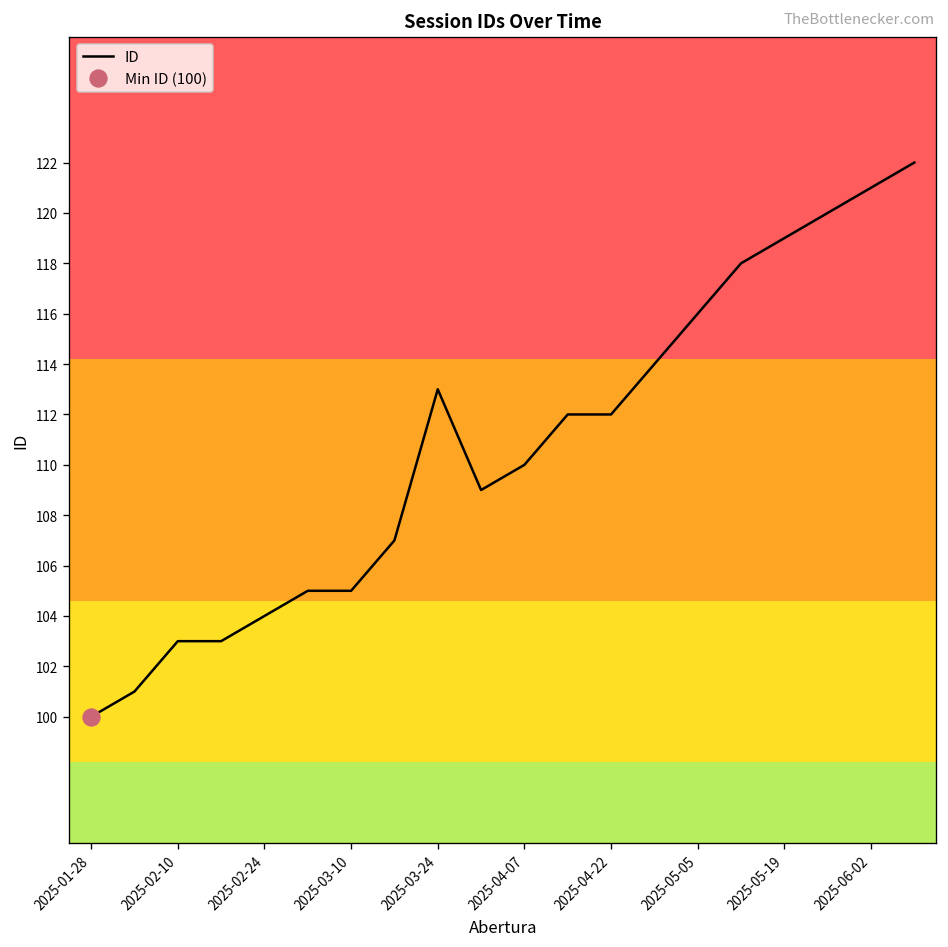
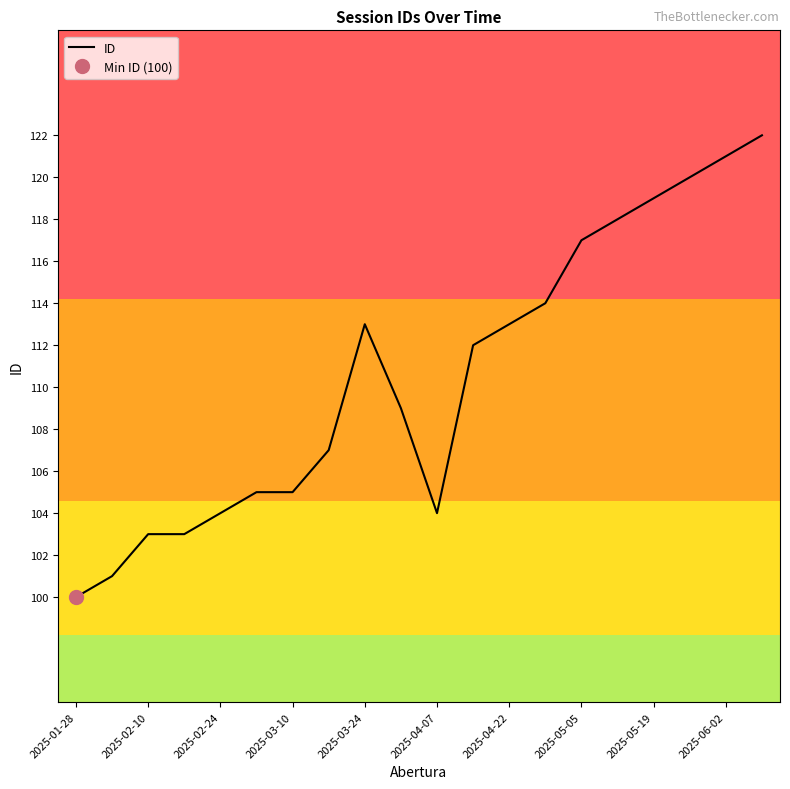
  {
    "ID": {
      "2025-02-10": 103,
      "2025-02-24": 104,
      "2025-03-10": 105,
      "2025-03-24": 113,
-     "2025-04-07": 110,
-     "2025-04-22": 112,
-     "2025-05-05": 116,
+     "2025-04-07": 104,
+     "2025-04-22": 113,
+     "2025-05-05": 117,
      "2025-05-19": 119,
      "2025-06-02": 121
    }
  }
